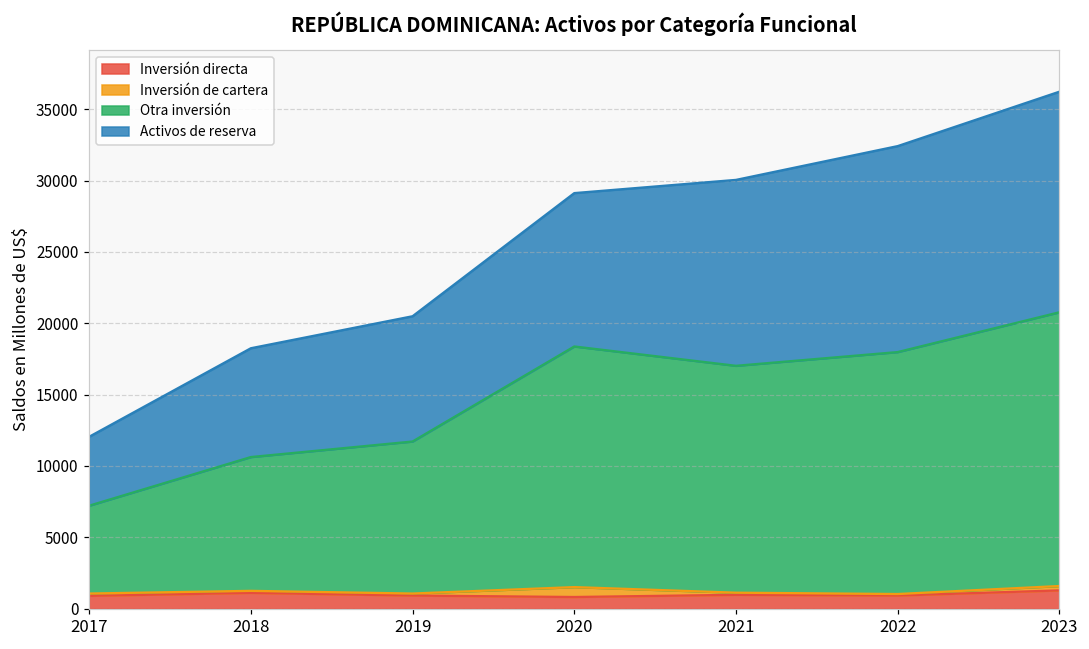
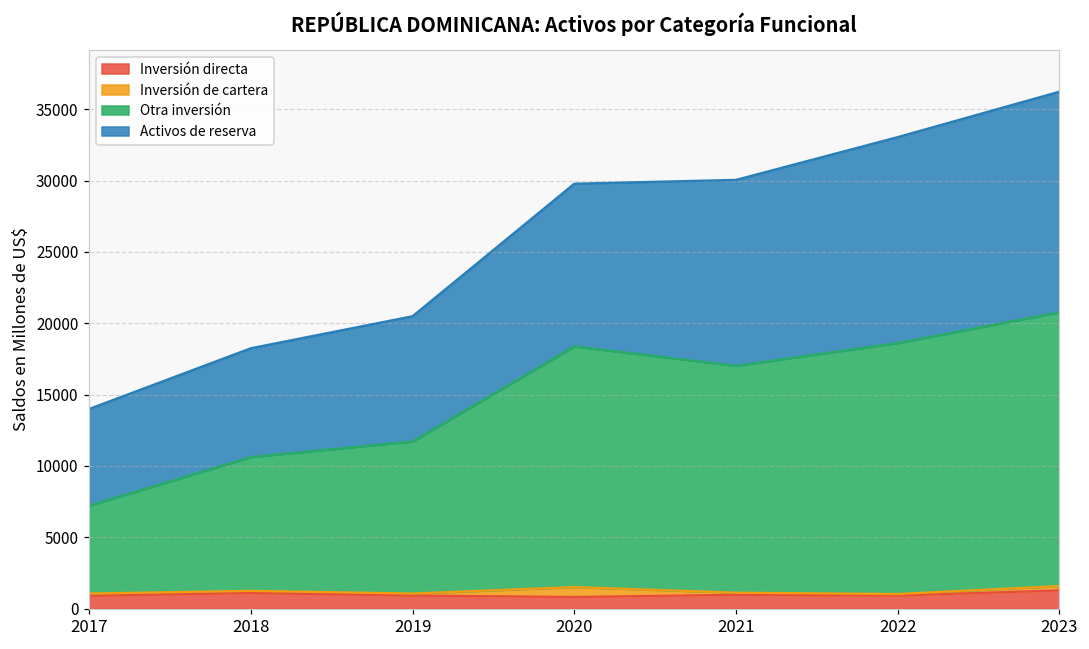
  {
    "Inversión directa": {
      "2020": 800,
      "2023": 1300
    },
    "Inversión de cartera": {
      "2020": 700,
      "2023": 300
    },
    "Otra inversión": {
      "2017": 6200,
      "2018": 9400,
      "2019": 10700,
      "2020": 16900,
      "2021": 15900,
-     "2022": 17000,
+     "2022": 17600,
      "2023": 19200
    },
    "Activos de reserva": {
-     "2017": 4800,
+     "2017": 6800,
      "2018": 7600,
      "2019": 8800,
-     "2020": 10800,
+     "2020": 11400,
      "2021": 13000,
      "2022": 14400,
      "2023": 15500
    }
  }
